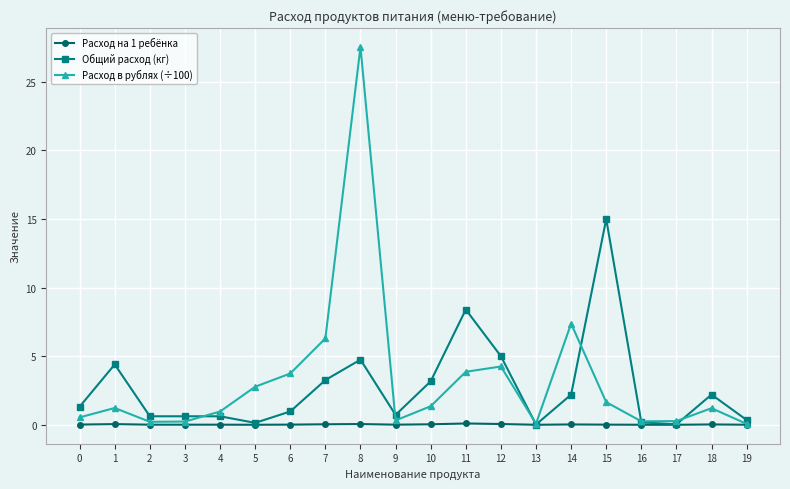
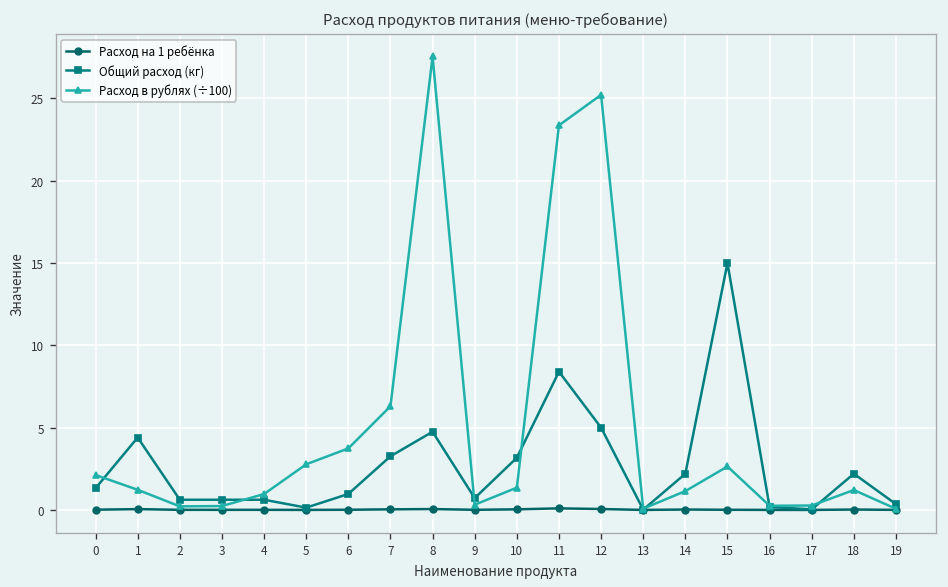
  {
    "Расход в рублях (÷100)": {
-     "0": 0.5,
+     "0": 2.1,
      "1": 1.2,
      "2": 0.2,
      "3": 0.2,
      "4": 1.0,
      "5": 2.8,
      "6": 3.7,
      "7": 6.3,
      "8": 27.6,
      "9": 0.3,
      "10": 1.4,
-     "11": 3.9,
-     "12": 4.3,
-     "14": 7.4,
-     "15": 1.7,
+     "11": 23.4,
+     "12": 25.2,
+     "14": 1.1,
+     "15": 2.6,
      "17": 0.3,
      "18": 1.2
    }
  }
